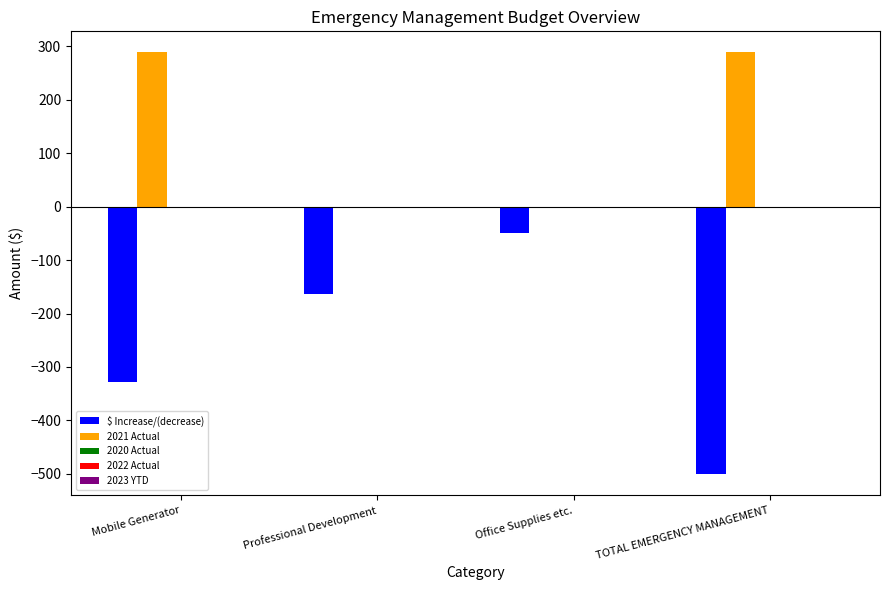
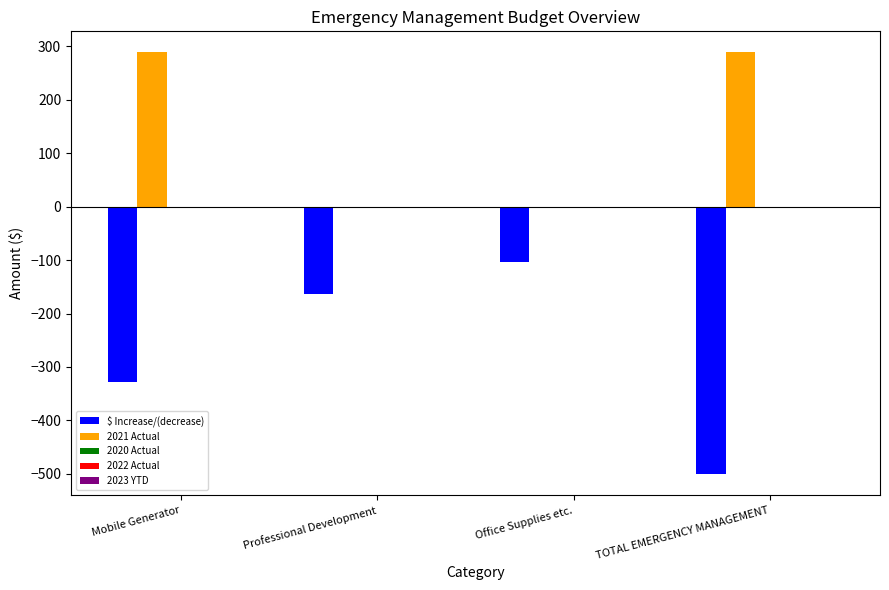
  {
    "$ Increase/(decrease)": {
      "Mobile Generator": -330,
      "Professional Development": -160,
-     "Office Supplies etc.": -50,
+     "Office Supplies etc.": -100,
      "TOTAL EMERGENCY MANAGEMENT": -500
    },
    "2021 Actual": {
      "Mobile Generator": 290,
      "Professional Development": 0,
      "Office Supplies etc.": 0,
      "TOTAL EMERGENCY MANAGEMENT": 290
    },
    "2020 Actual": {
      "Mobile Generator": 0,
      "Professional Development": 0,
      "Office Supplies etc.": 0,
      "TOTAL EMERGENCY MANAGEMENT": 0
    },
    "2022 Actual": {
      "Mobile Generator": 0,
      "Professional Development": 0,
      "Office Supplies etc.": 0,
      "TOTAL EMERGENCY MANAGEMENT": 0
    },
    "2023 YTD": {
      "Mobile Generator": 0,
      "Professional Development": 0,
      "Office Supplies etc.": 0,
      "TOTAL EMERGENCY MANAGEMENT": 0
    }
  }
